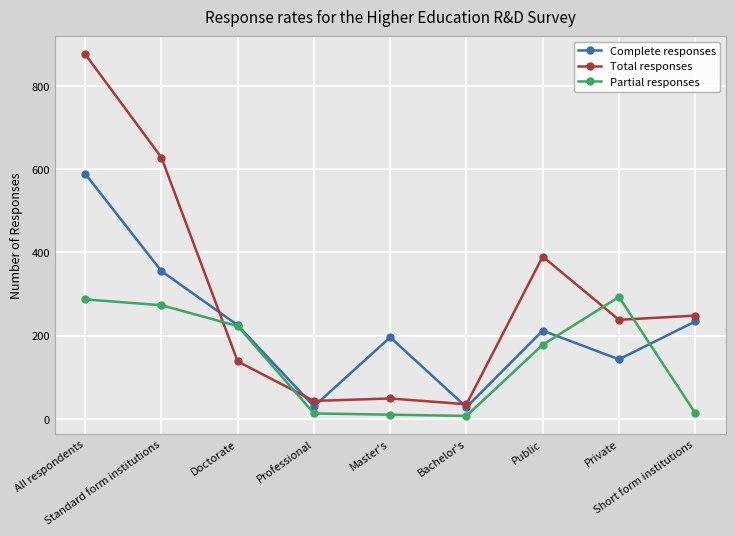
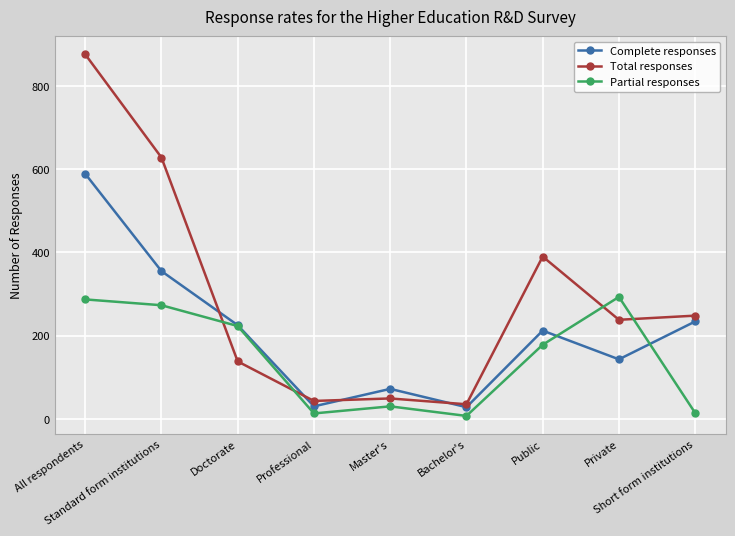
  {
    "Complete responses": {
      "All respondents": 590,
      "Standard form institutions": 360,
      "Professional": 30,
-     "Master's": 200,
+     "Master's": 70,
      "Bachelor's": 30,
      "Public": 210,
      "Private": 140,
      "Short form institutions": 230
    },
    "Total responses": {
      "All respondents": 880,
      "Standard form institutions": 630,
      "Doctorate": 140,
      "Professional": 40,
      "Master's": 50,
      "Bachelor's": 40,
      "Public": 390,
      "Private": 240,
      "Short form institutions": 250
    },
    "Partial responses": {
      "All respondents": 290,
      "Standard form institutions": 270,
      "Professional": 10,
-     "Master's": 10,
+     "Master's": 30,
      "Bachelor's": 10,
      "Public": 180,
      "Private": 290,
      "Short form institutions": 10
    }
  }
